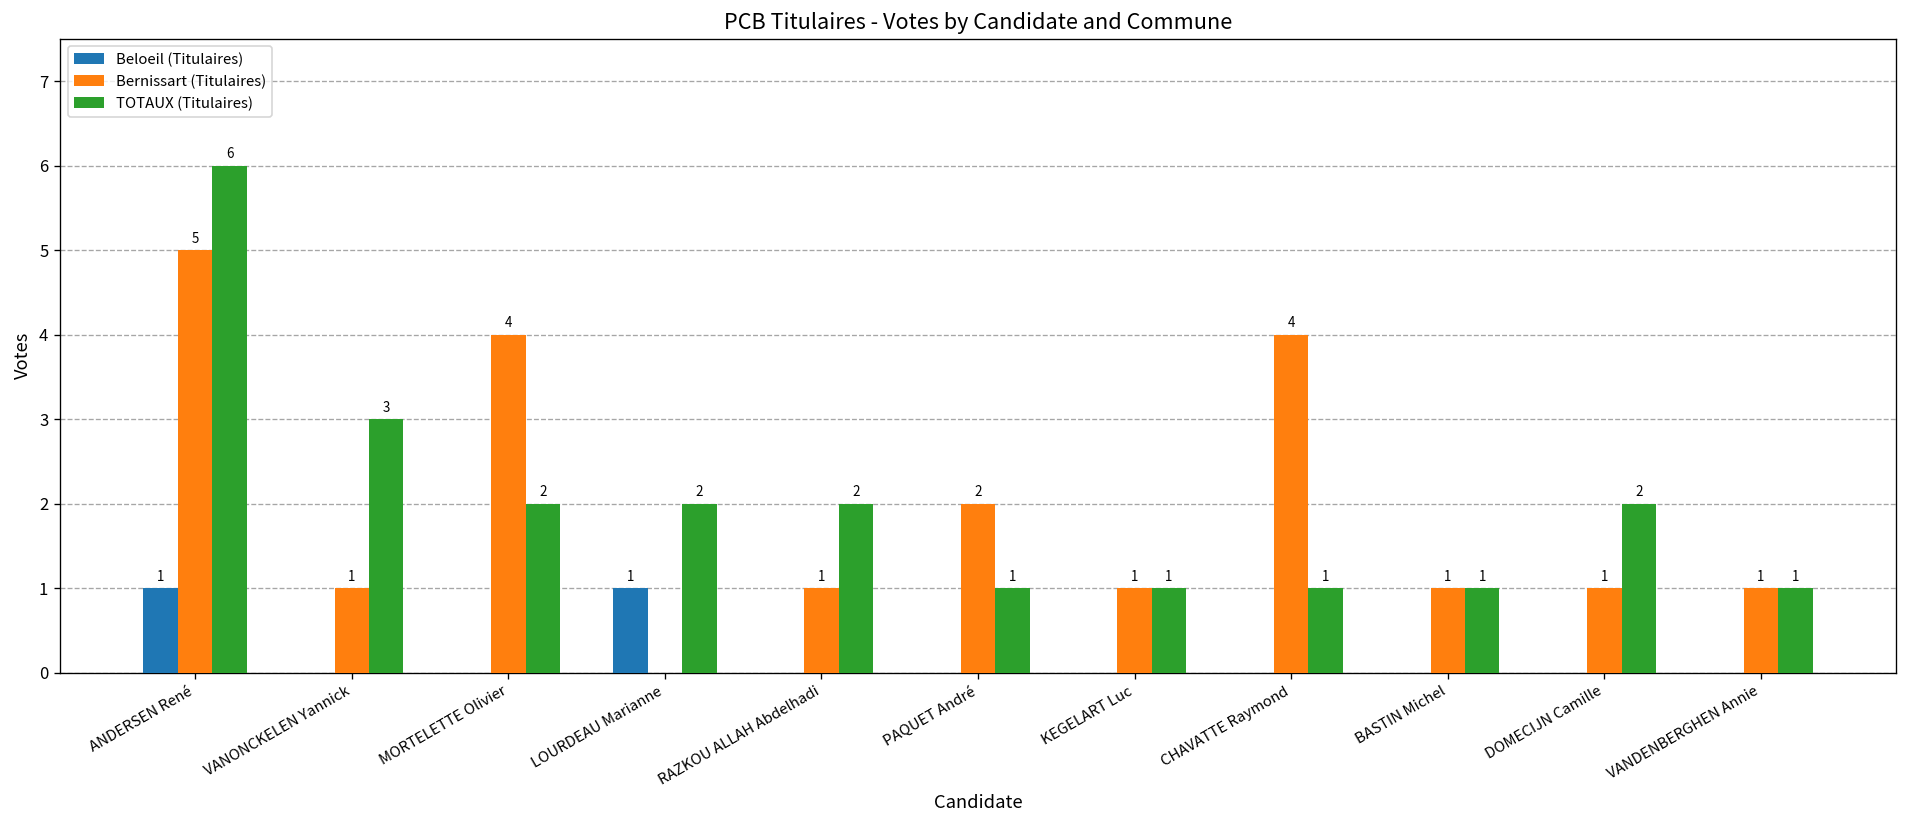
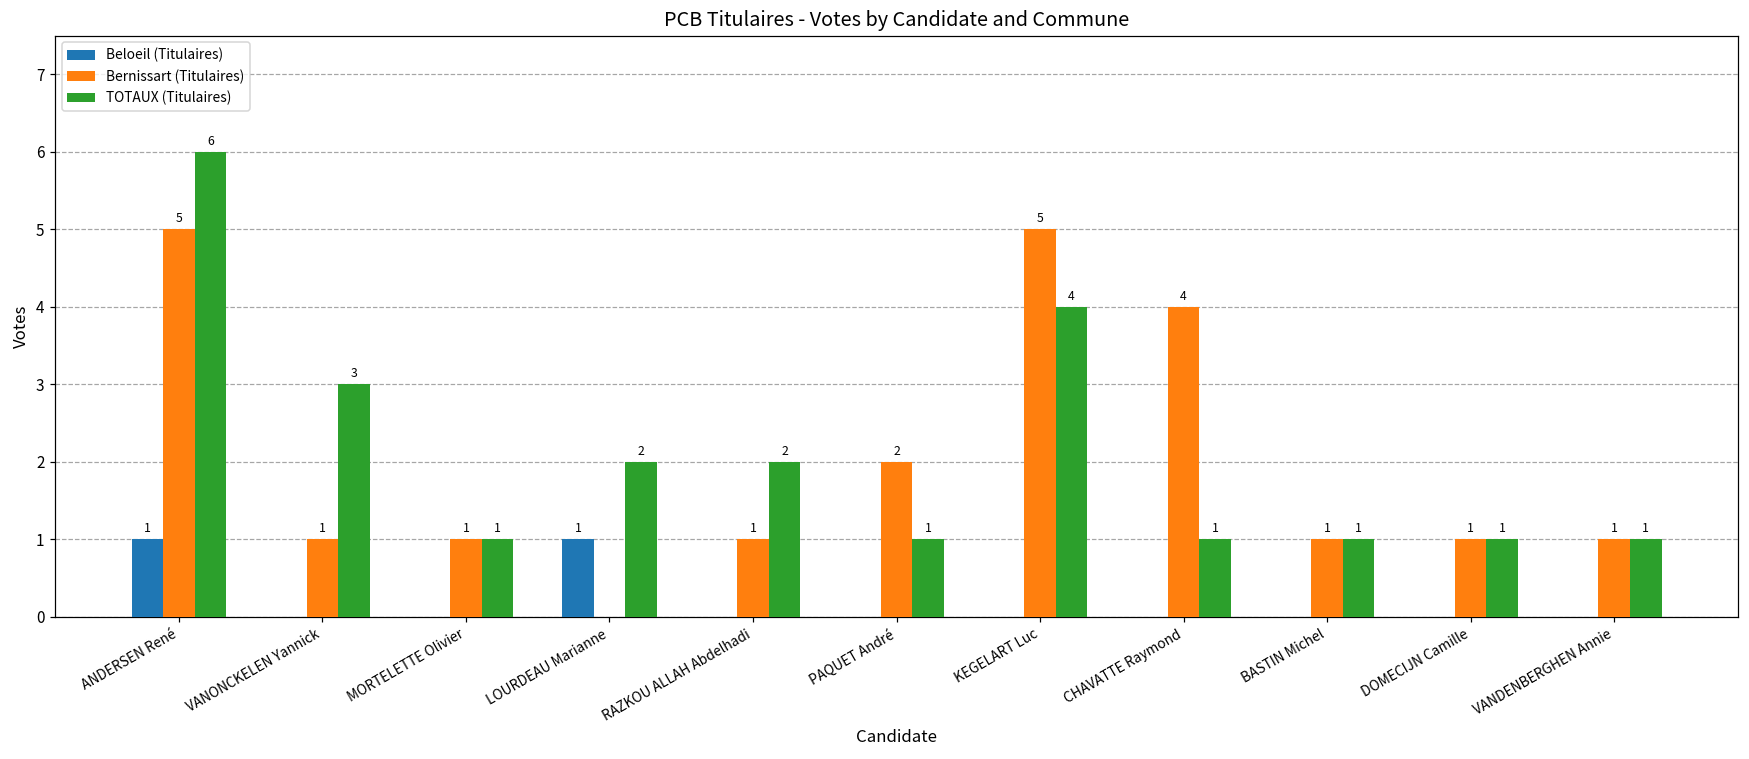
  {
    "Beloeil (Titulaires)": {
      "ANDERSEN René": 1,
      "LOURDEAU Marianne": 1
    },
    "Bernissart (Titulaires)": {
      "ANDERSEN René": 5,
      "VANONCKELEN Yannick": 1,
-     "MORTELETTE Olivier": 4,
+     "MORTELETTE Olivier": 1,
      "RAZKOU ALLAH Abdelhadi": 1,
      "PAQUET André": 2,
-     "KEGELART Luc": 1,
+     "KEGELART Luc": 5,
      "CHAVATTE Raymond": 4,
      "BASTIN Michel": 1,
      "DOMECIJN Camille": 1,
      "VANDENBERGHEN Annie": 1
    },
    "TOTAUX (Titulaires)": {
      "ANDERSEN René": 6,
      "VANONCKELEN Yannick": 3,
-     "MORTELETTE Olivier": 2,
+     "MORTELETTE Olivier": 1,
      "LOURDEAU Marianne": 2,
      "RAZKOU ALLAH Abdelhadi": 2,
      "PAQUET André": 1,
-     "KEGELART Luc": 1,
+     "KEGELART Luc": 4,
      "CHAVATTE Raymond": 1,
      "BASTIN Michel": 1,
-     "DOMECIJN Camille": 2,
+     "DOMECIJN Camille": 1,
      "VANDENBERGHEN Annie": 1
    }
  }
